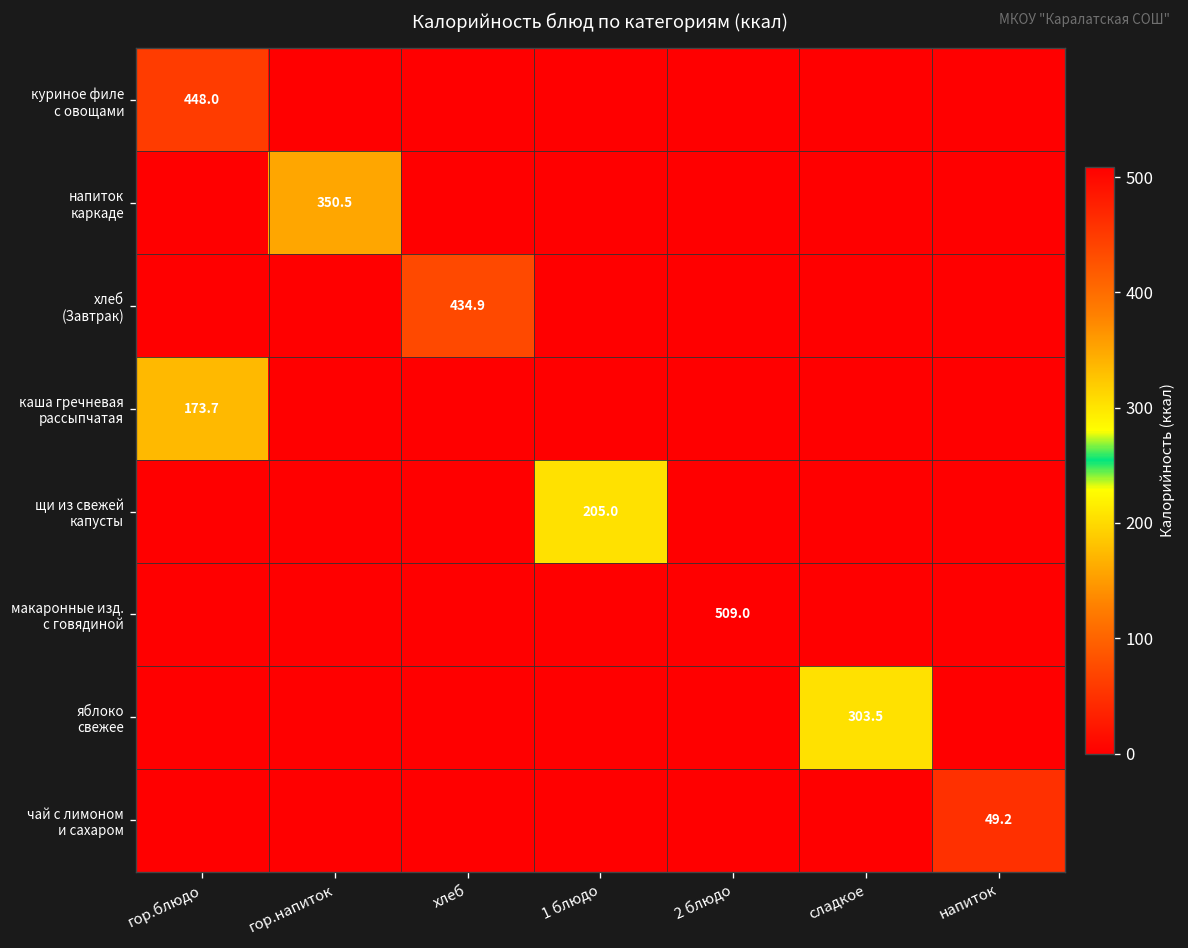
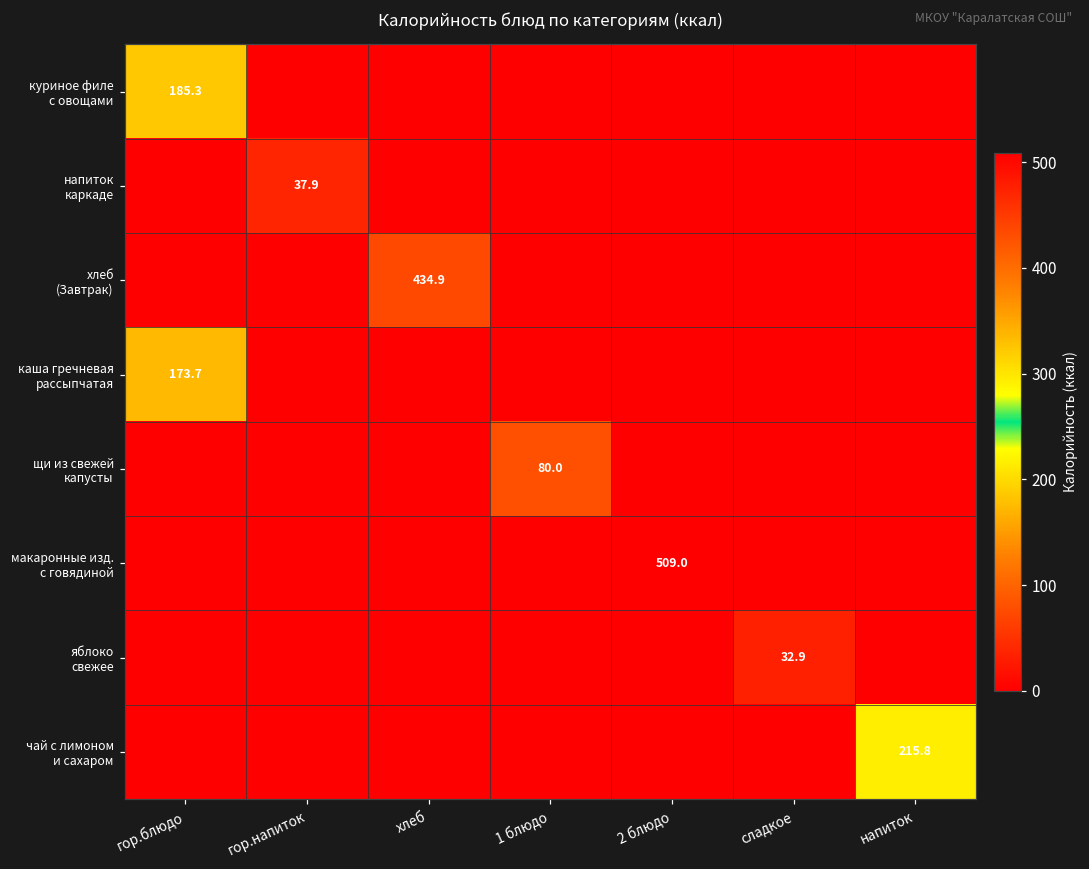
  {
    "куриное филе с овощами": {
-     "гор.блюдо": 448.0
+     "гор.блюдо": 185.3
    },
    "напиток каркаде": {
-     "гор.напиток": 350.5
+     "гор.напиток": 37.9
    },
    "хлеб (Завтрак)": {
      "хлеб": 434.9
    },
    "каша гречневая рассыпчатая": {
      "гор.блюдо": 173.7
    },
    "щи из свежей капусты": {
-     "1 блюдо": 205.0
+     "1 блюдо": 80.0
    },
    "макаронные изд. с говядиной": {
      "2 блюдо": 509.0
    },
    "яблоко свежее": {
-     "сладкое": 303.5
+     "сладкое": 32.9
    },
    "чай с лимоном и сахаром": {
-     "напиток": 49.2
+     "напиток": 215.8
    }
  }
